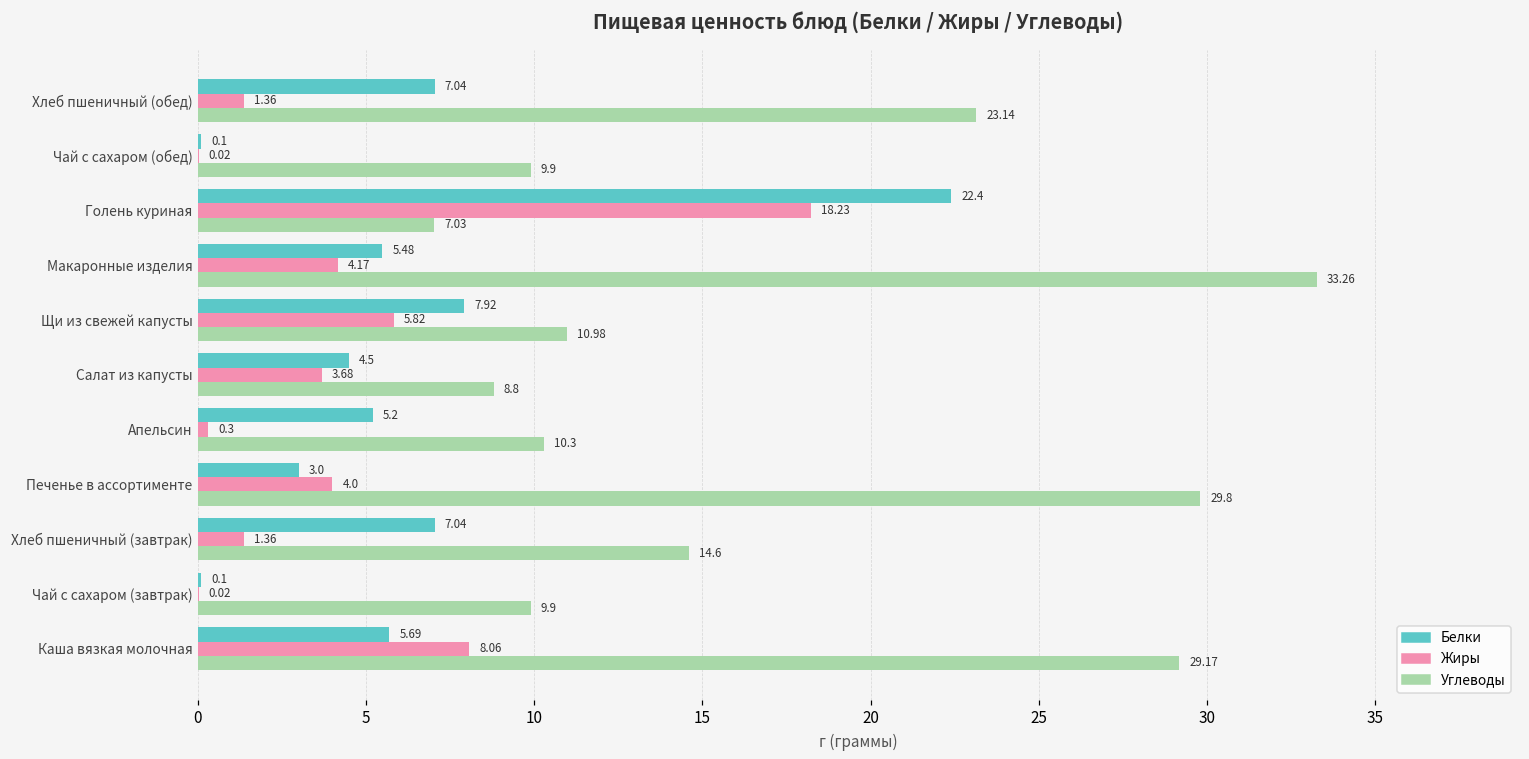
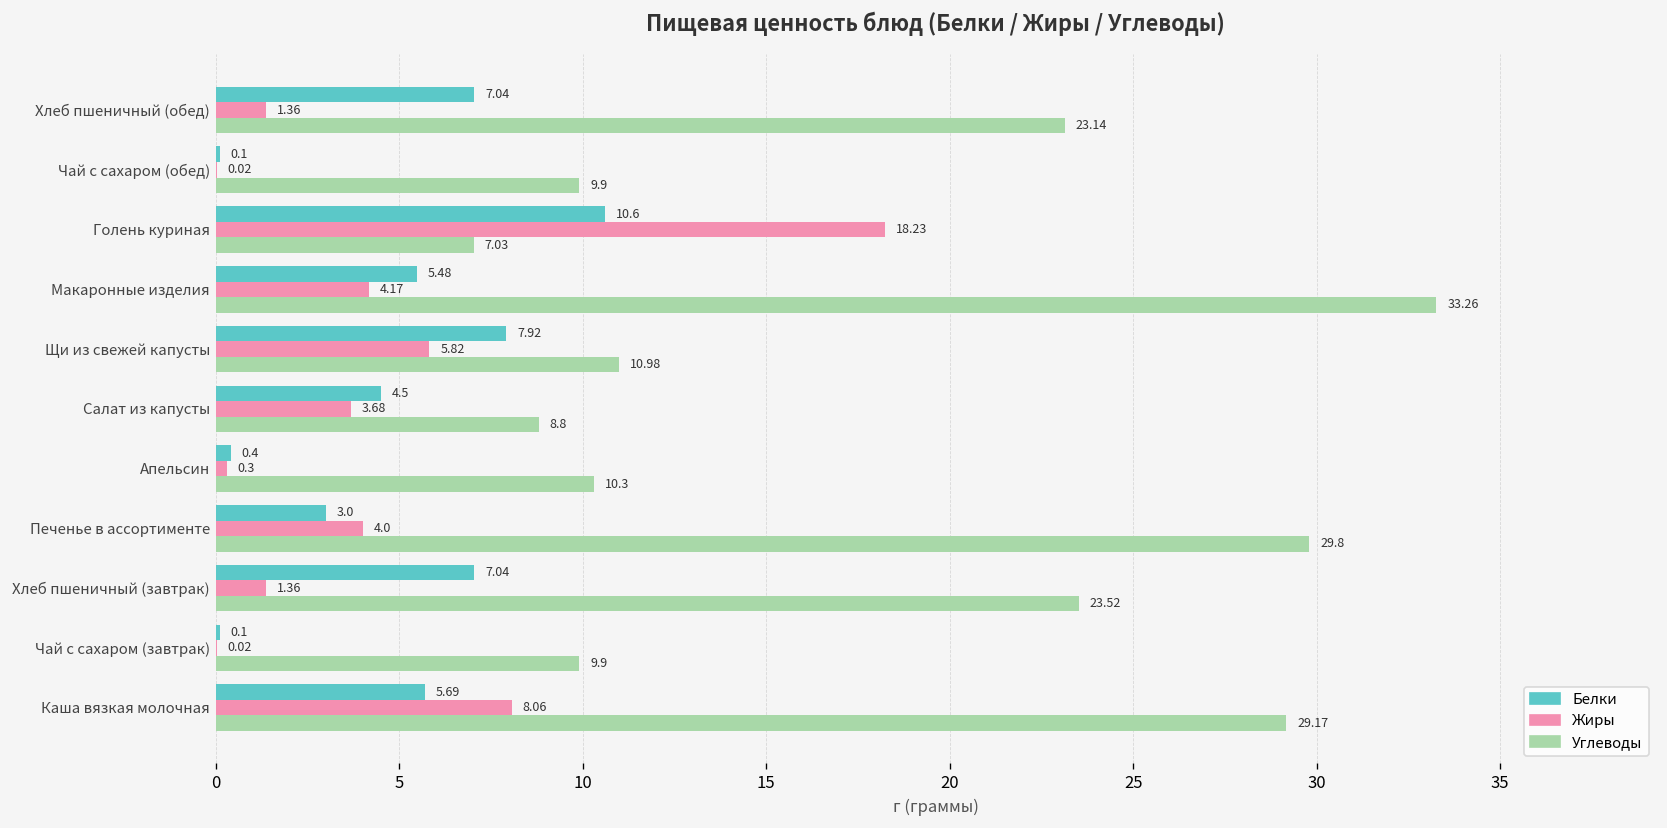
  {
    "Белки": {
      "Хлеб пшеничный (обед)": 7.04,
      "Чай с сахаром (обед)": 0.1,
-     "Голень куриная": 22.4,
+     "Голень куриная": 10.6,
      "Макаронные изделия": 5.48,
      "Щи из свежей капусты": 7.92,
      "Салат из капусты": 4.5,
-     "Апельсин": 5.2,
+     "Апельсин": 0.4,
      "Печенье в ассортименте": 3.0,
      "Хлеб пшеничный (завтрак)": 7.04,
      "Чай с сахаром (завтрак)": 0.1,
      "Каша вязкая молочная": 5.69
    },
    "Жиры": {
      "Хлеб пшеничный (обед)": 1.36,
      "Чай с сахаром (обед)": 0.02,
      "Голень куриная": 18.23,
      "Макаронные изделия": 4.17,
      "Щи из свежей капусты": 5.82,
      "Салат из капусты": 3.68,
      "Апельсин": 0.3,
      "Печенье в ассортименте": 4.0,
      "Хлеб пшеничный (завтрак)": 1.36,
      "Чай с сахаром (завтрак)": 0.02,
      "Каша вязкая молочная": 8.06
    },
    "Углеводы": {
      "Хлеб пшеничный (обед)": 23.14,
      "Чай с сахаром (обед)": 9.9,
      "Голень куриная": 7.03,
      "Макаронные изделия": 33.26,
      "Щи из свежей капусты": 10.98,
      "Салат из капусты": 8.8,
      "Апельсин": 10.3,
      "Печенье в ассортименте": 29.8,
-     "Хлеб пшеничный (завтрак)": 14.6,
+     "Хлеб пшеничный (завтрак)": 23.52,
      "Чай с сахаром (завтрак)": 9.9,
      "Каша вязкая молочная": 29.17
    }
  }
